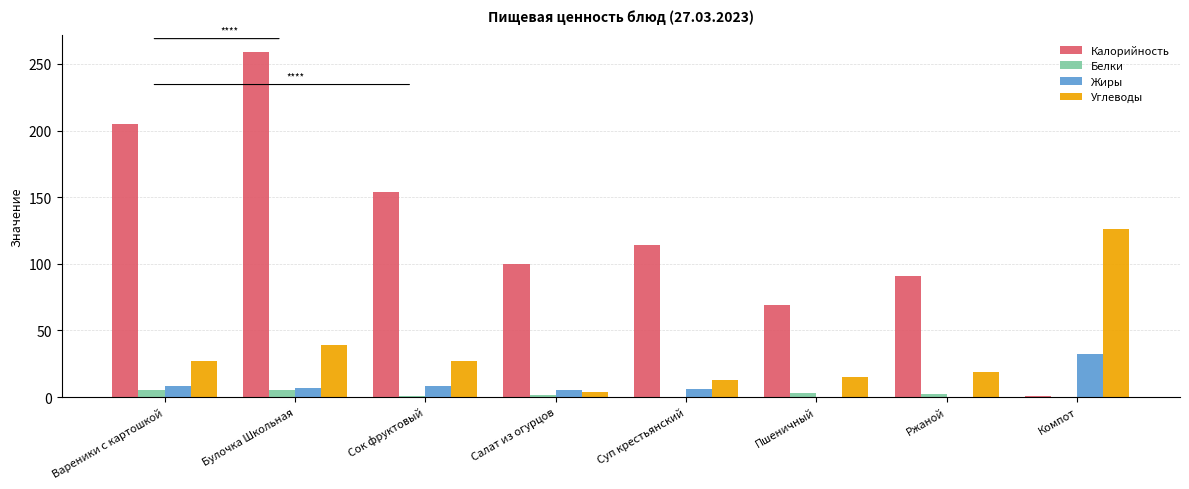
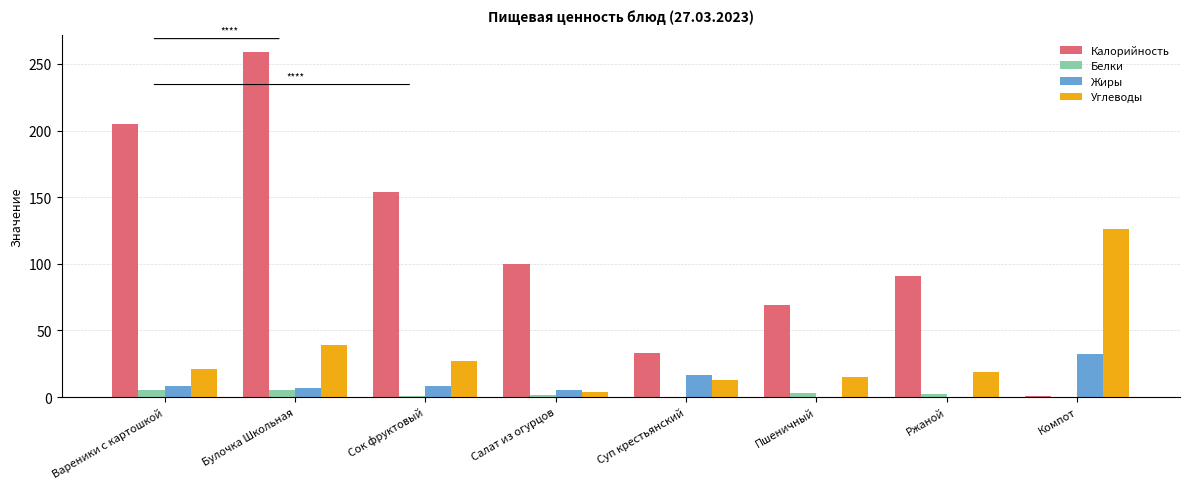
  {
    "Калорийность": {
      "Вареники с картошкой": 205,
      "Булочка Школьная": 259,
      "Сок фруктовый": 154,
      "Салат из огурцов": 100,
-     "Суп крестьянский": 114,
+     "Суп крестьянский": 33,
      "Пшеничный": 69,
      "Ржаной": 91
    },
    "Белки": {
      "Вареники с картошкой": 5,
      "Булочка Школьная": 5,
      "Суп крестьянский": 0,
      "Пшеничный": 3,
      "Ржаной": 2
    },
    "Жиры": {
      "Вареники с картошкой": 8,
      "Булочка Школьная": 7,
      "Сок фруктовый": 8,
      "Салат из огурцов": 5,
-     "Суп крестьянский": 6,
+     "Суп крестьянский": 16,
      "Пшеничный": 0,
      "Ржаной": 0,
      "Компот": 32
    },
    "Углеводы": {
-     "Вареники с картошкой": 27,
+     "Вареники с картошкой": 21,
      "Булочка Школьная": 39,
      "Сок фруктовый": 27,
      "Салат из огурцов": 4,
      "Суп крестьянский": 13,
      "Пшеничный": 15,
      "Ржаной": 19,
      "Компот": 126
    }
  }
